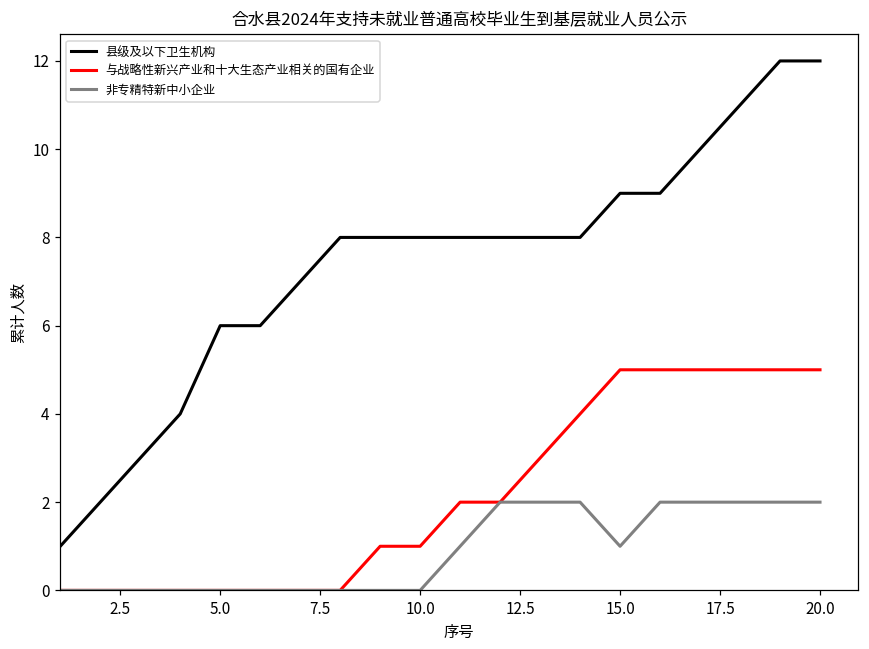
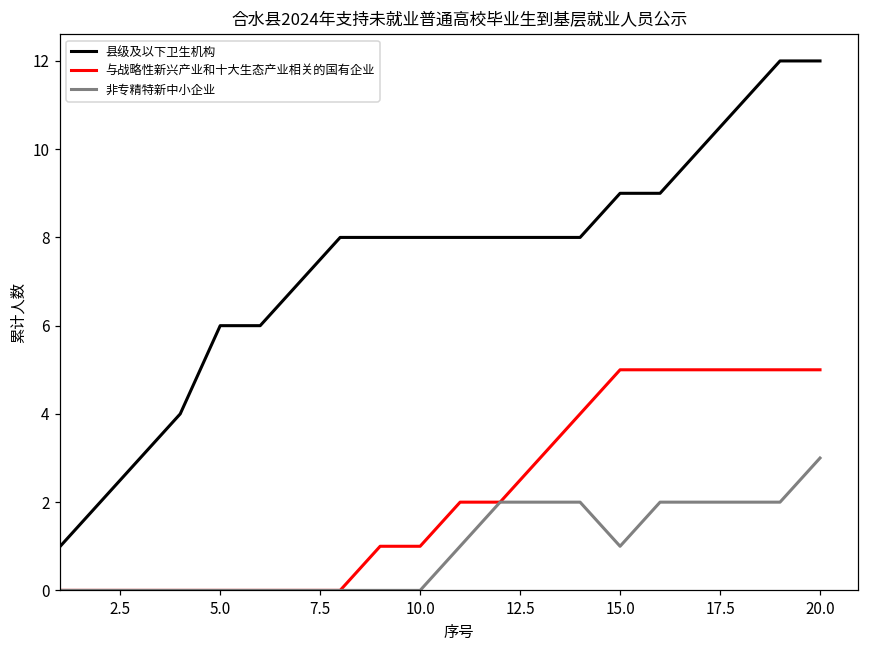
  {
    "县级及以下卫生机构": {
      "5.0": 6,
      "10.0": 8,
      "15.0": 9,
      "20.0": 12
    },
    "与战略性新兴产业和十大生态产业相关的国有企业": {
      "10.0": 1,
      "15.0": 5,
      "20.0": 5
    },
    "非专精特新中小企业": {
      "10.0": 0,
      "15.0": 1,
-     "20.0": 2
+     "20.0": 3
    }
  }
